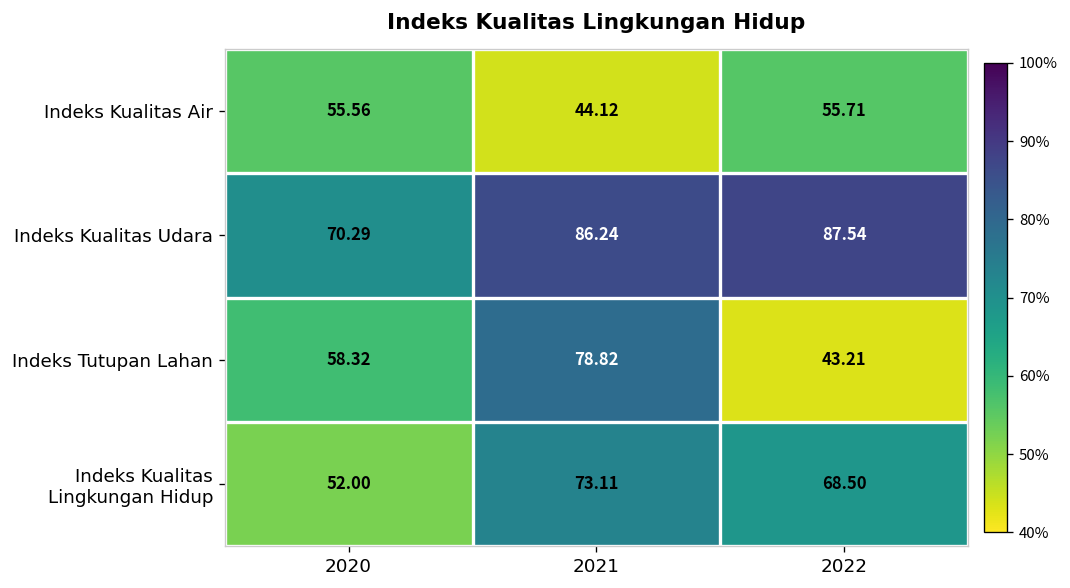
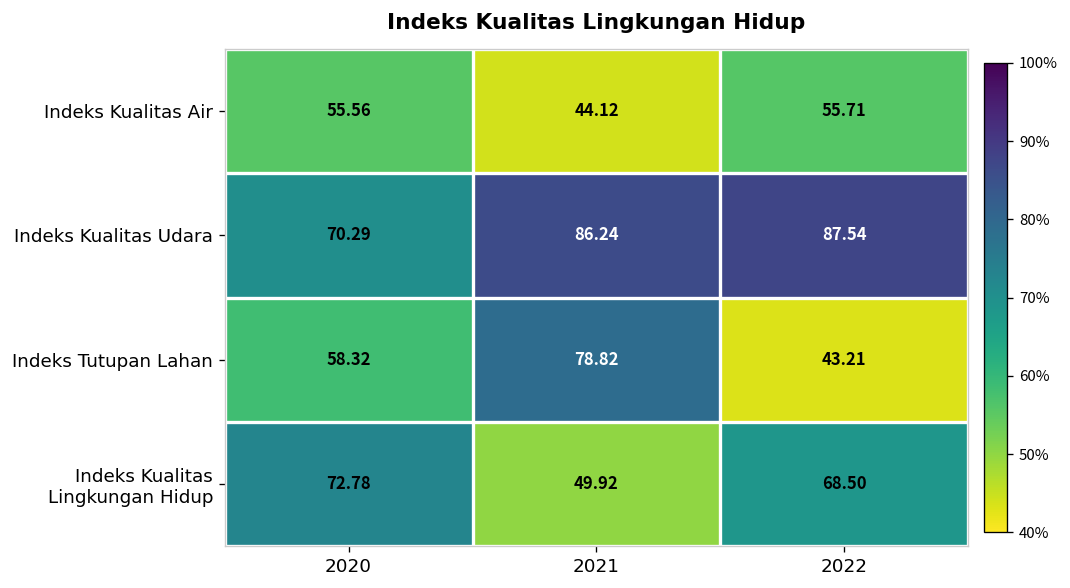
  {
    "Indeks Kualitas Air": {
      "2020": 55.56,
      "2021": 44.12,
      "2022": 55.71
    },
    "Indeks Kualitas Udara": {
      "2020": 70.29,
      "2021": 86.24,
      "2022": 87.54
    },
    "Indeks Tutupan Lahan": {
      "2020": 58.32,
      "2021": 78.82,
      "2022": 43.21
    },
    "Indeks Kualitas Lingkungan Hidup": {
-     "2020": 52.00,
-     "2021": 73.11,
+     "2020": 72.78,
+     "2021": 49.92,
      "2022": 68.50
    }
  }
